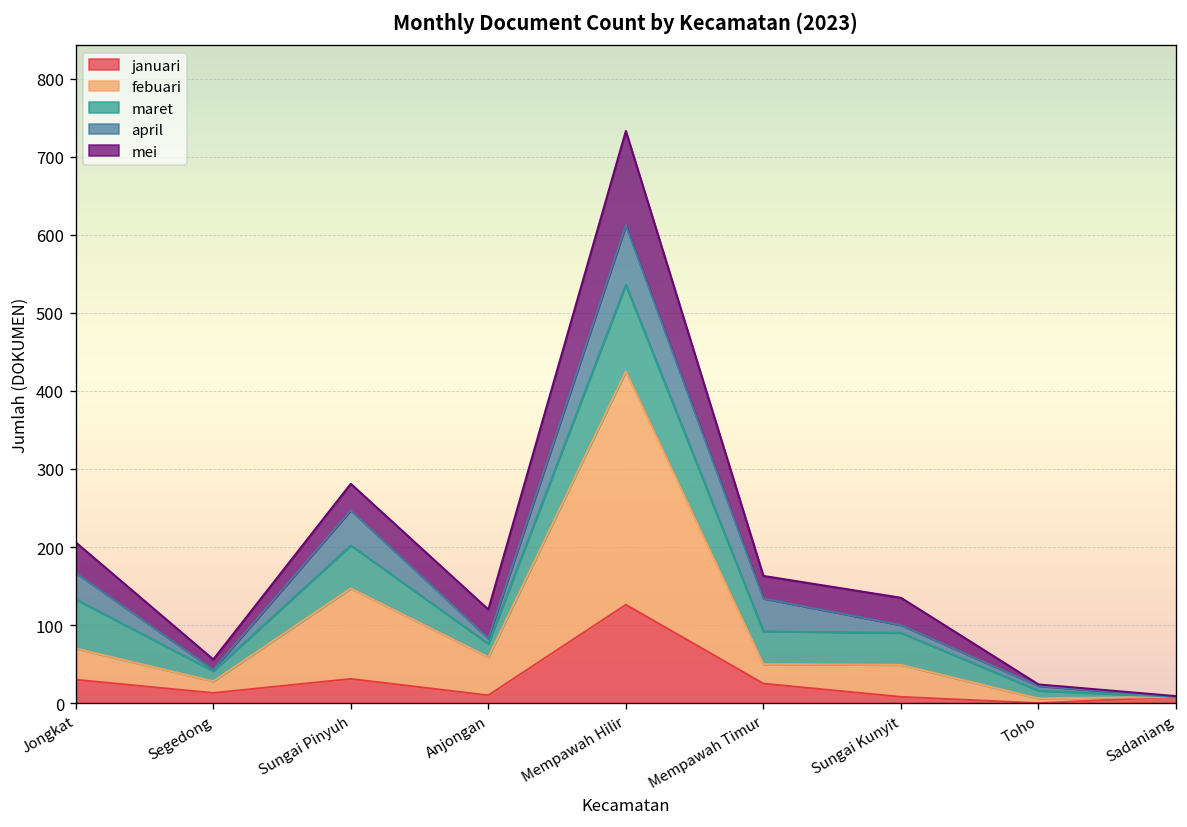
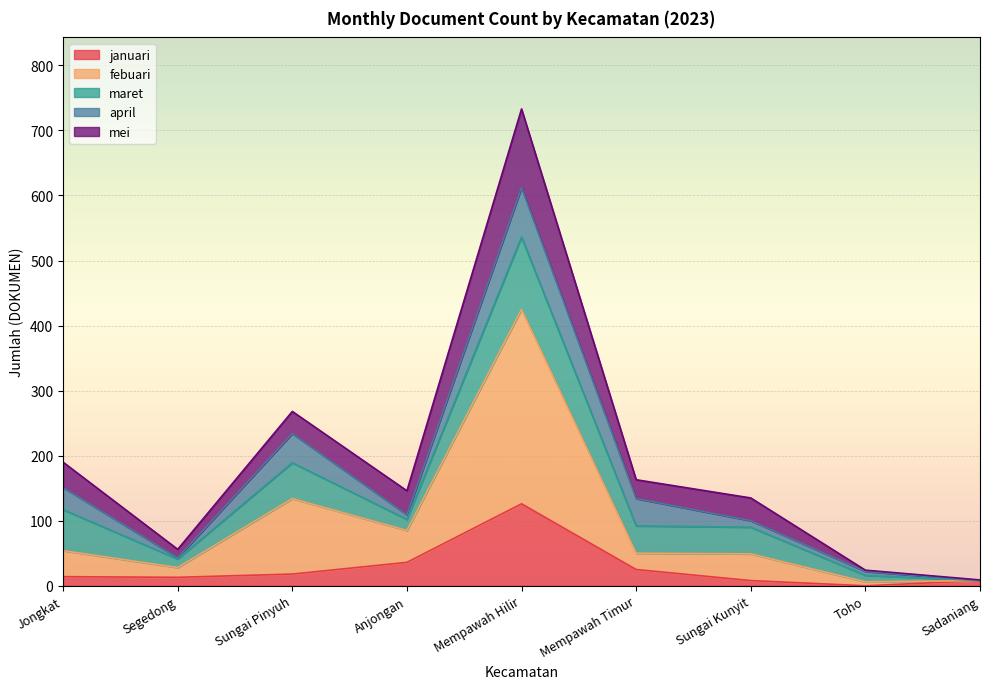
  {
    "januari": {
-     "Jongkat": 30,
+     "Jongkat": 10,
      "Segedong": 10,
-     "Sungai Pinyuh": 30,
-     "Anjongan": 10,
+     "Sungai Pinyuh": 20,
+     "Anjongan": 40,
      "Mempawah Hilir": 130,
      "Mempawah Timur": 30,
      "Sungai Kunyit": 10,
      "Toho": 0
    },
    "febuari": {
      "Jongkat": 40,
      "Segedong": 20,
      "Sungai Pinyuh": 120,
      "Anjongan": 50,
      "Mempawah Hilir": 300,
      "Mempawah Timur": 30,
      "Sungai Kunyit": 40,
      "Toho": 10
    },
    "mei": {
      "Jongkat": 40,
      "Segedong": 10,
      "Sungai Pinyuh": 30,
      "Anjongan": 40,
      "Mempawah Hilir": 120,
      "Mempawah Timur": 30,
      "Sungai Kunyit": 40
    }
  }
